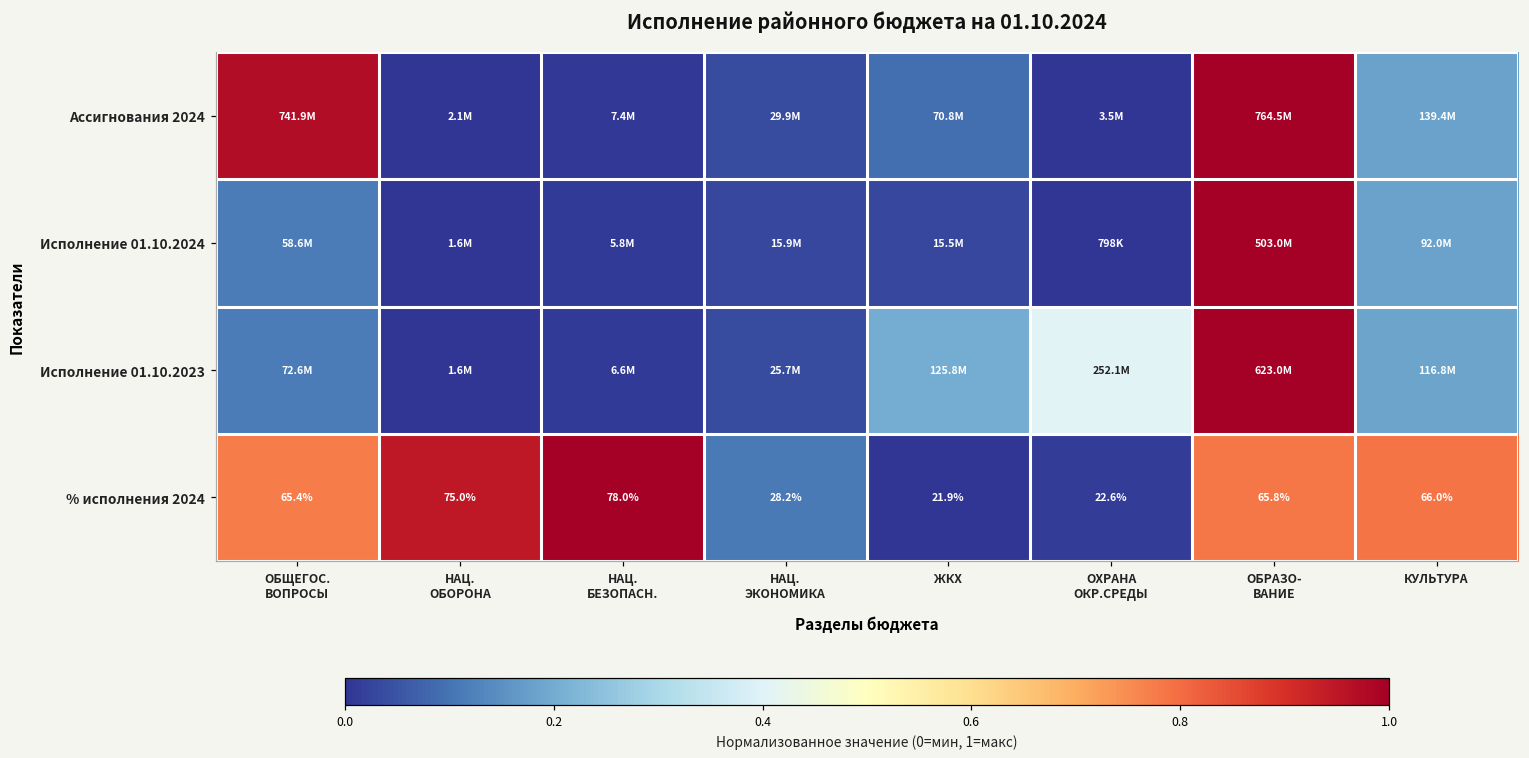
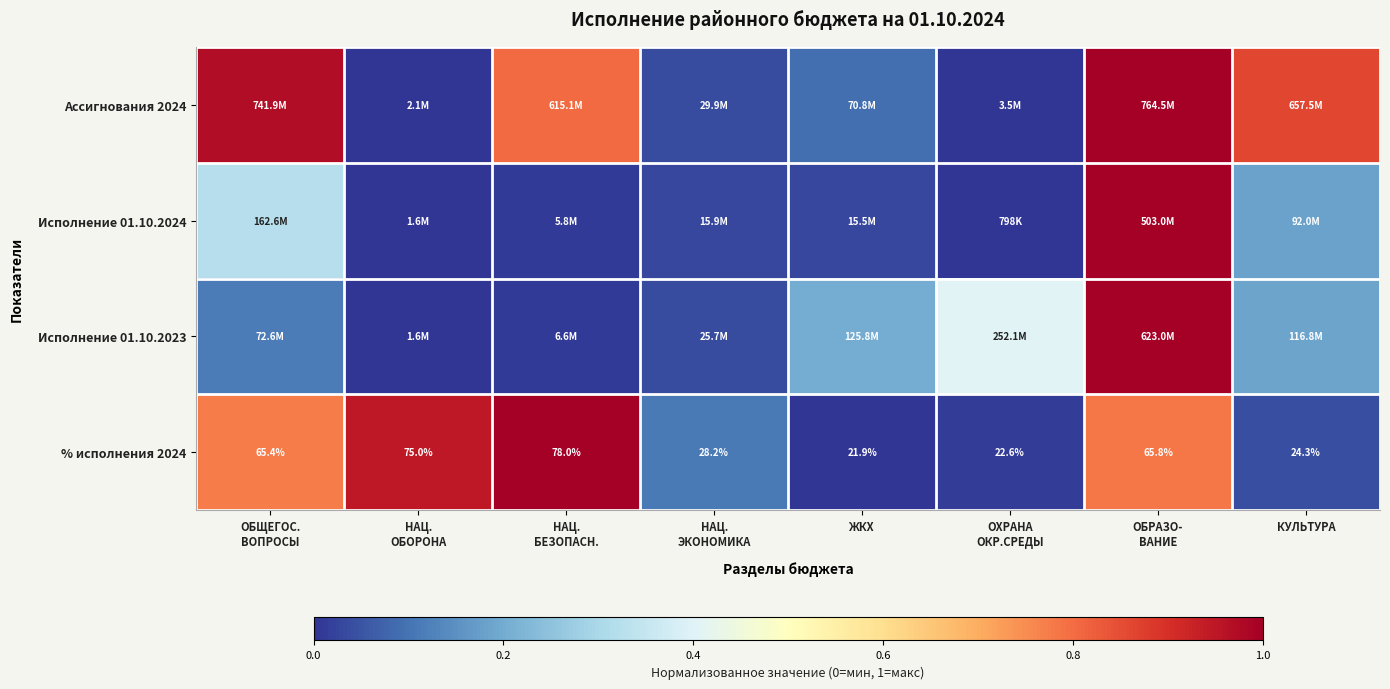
  {
    "Ассигнования 2024": {
      "ОБЩЕГОС. ВОПРОСЫ": "741.9M",
      "НАЦ. ОБОРОНА": "2.1M",
-     "НАЦ. БЕЗОПАСН.": "7.4M",
+     "НАЦ. БЕЗОПАСН.": "615.1M",
      "НАЦ. ЭКОНОМИКА": "29.9M",
      "ЖКХ": "70.8M",
      "ОХРАНА ОКР.СРЕДЫ": "3.5M",
      "ОБРАЗО- ВАНИЕ": "764.5M",
-     "КУЛЬТУРА": "139.4M"
+     "КУЛЬТУРА": "657.5M"
    },
    "Исполнение 01.10.2024": {
-     "ОБЩЕГОС. ВОПРОСЫ": "58.6M",
+     "ОБЩЕГОС. ВОПРОСЫ": "162.6M",
      "НАЦ. ОБОРОНА": "1.6M",
      "НАЦ. БЕЗОПАСН.": "5.8M",
      "НАЦ. ЭКОНОМИКА": "15.9M",
      "ЖКХ": "15.5M",
      "ОХРАНА ОКР.СРЕДЫ": "798K",
      "ОБРАЗО- ВАНИЕ": "503.0M",
      "КУЛЬТУРА": "92.0M"
    },
    "Исполнение 01.10.2023": {
      "ОБЩЕГОС. ВОПРОСЫ": "72.6M",
      "НАЦ. ОБОРОНА": "1.6M",
      "НАЦ. БЕЗОПАСН.": "6.6M",
      "НАЦ. ЭКОНОМИКА": "25.7M",
      "ЖКХ": "125.8M",
      "ОХРАНА ОКР.СРЕДЫ": "252.1M",
      "ОБРАЗО- ВАНИЕ": "623.0M",
      "КУЛЬТУРА": "116.8M"
    },
    "% исполнения 2024": {
      "ОБЩЕГОС. ВОПРОСЫ": "65.4%",
      "НАЦ. ОБОРОНА": "75.0%",
      "НАЦ. БЕЗОПАСН.": "78.0%",
      "НАЦ. ЭКОНОМИКА": "28.2%",
      "ЖКХ": "21.9%",
      "ОХРАНА ОКР.СРЕДЫ": "22.6%",
      "ОБРАЗО- ВАНИЕ": "65.8%",
-     "КУЛЬТУРА": "66.0%"
+     "КУЛЬТУРА": "24.3%"
    }
  }
